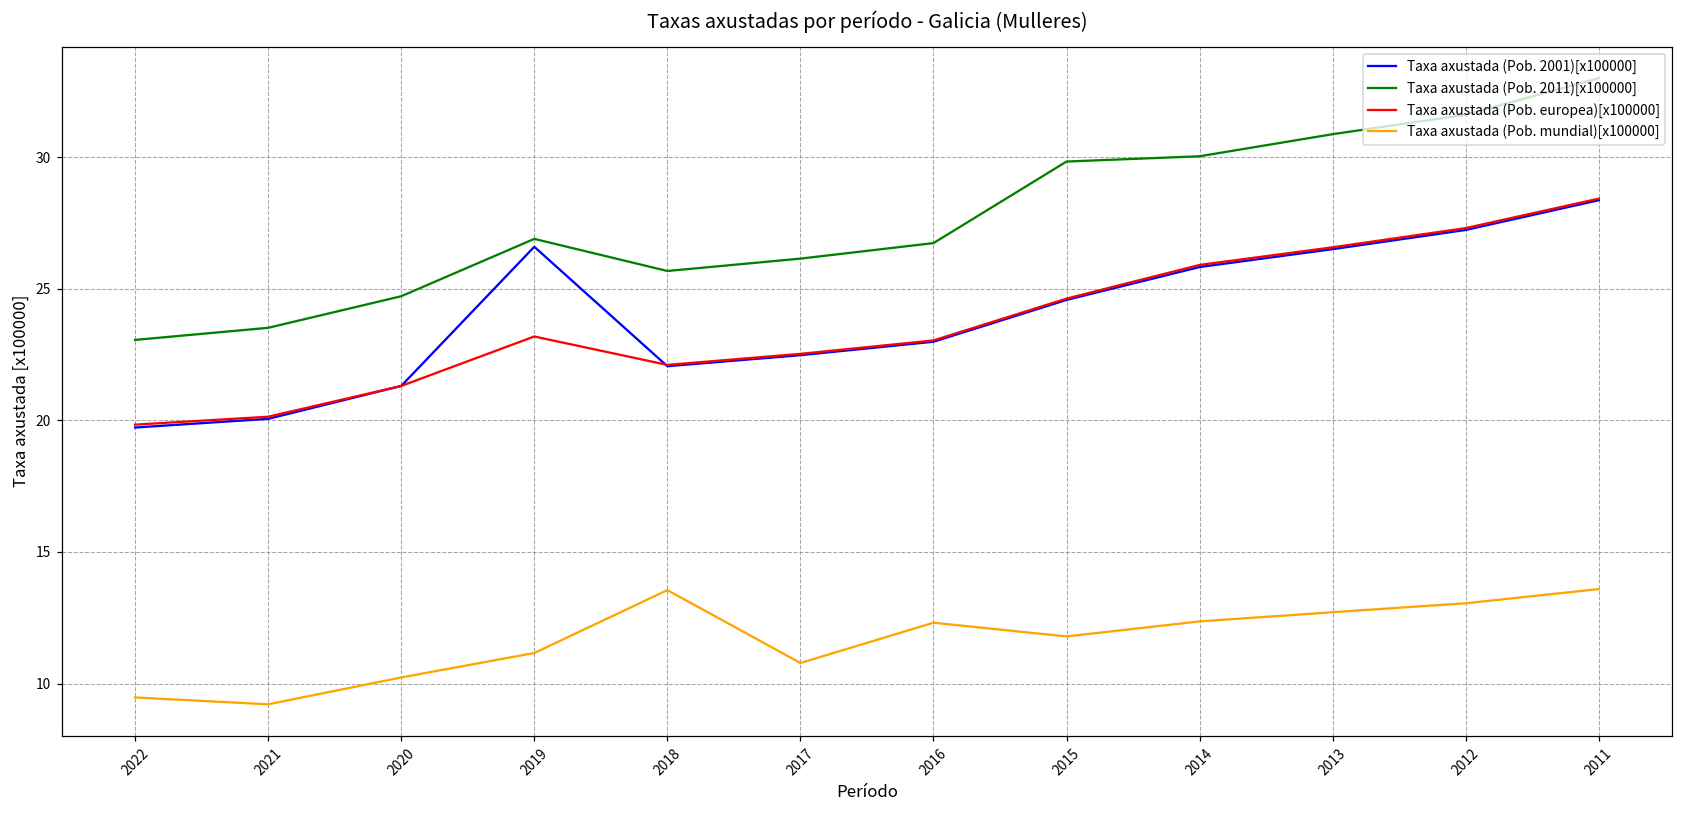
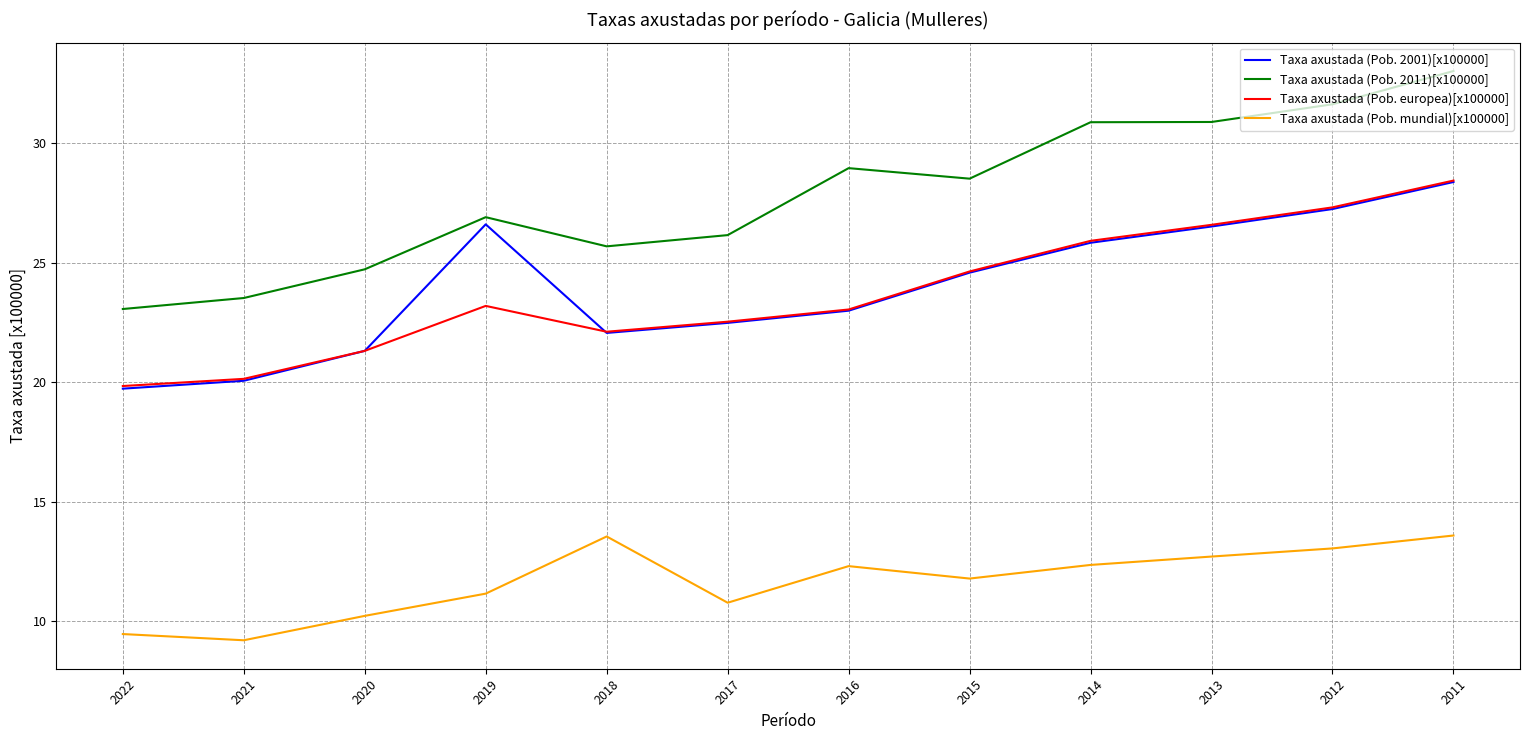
  {
    "Taxa axustada (Pob. 2001)[x100000]": {
      "2022": 19.7,
      "2019": 26.6
    },
    "Taxa axustada (Pob. 2011)[x100000]": {
      "2022": 23.1,
      "2021": 23.5,
      "2020": 24.7,
      "2019": 26.9,
      "2018": 25.7,
      "2017": 26.2,
-     "2016": 26.7,
-     "2015": 29.8,
-     "2014": 30.0,
+     "2016": 29.0,
+     "2015": 28.5,
+     "2014": 30.9,
      "2013": 30.9
    },
    "Taxa axustada (Pob. europea)[x100000]": {
      "2022": 19.8,
      "2019": 23.2
    },
    "Taxa axustada (Pob. mundial)[x100000]": {
      "2022": 9.5,
      "2021": 9.2,
      "2020": 10.2,
      "2019": 11.2,
      "2018": 13.6,
      "2017": 10.8,
      "2016": 12.3,
      "2015": 11.8,
      "2014": 12.4,
      "2013": 12.7,
      "2012": 13.1,
      "2011": 13.6
    }
  }
